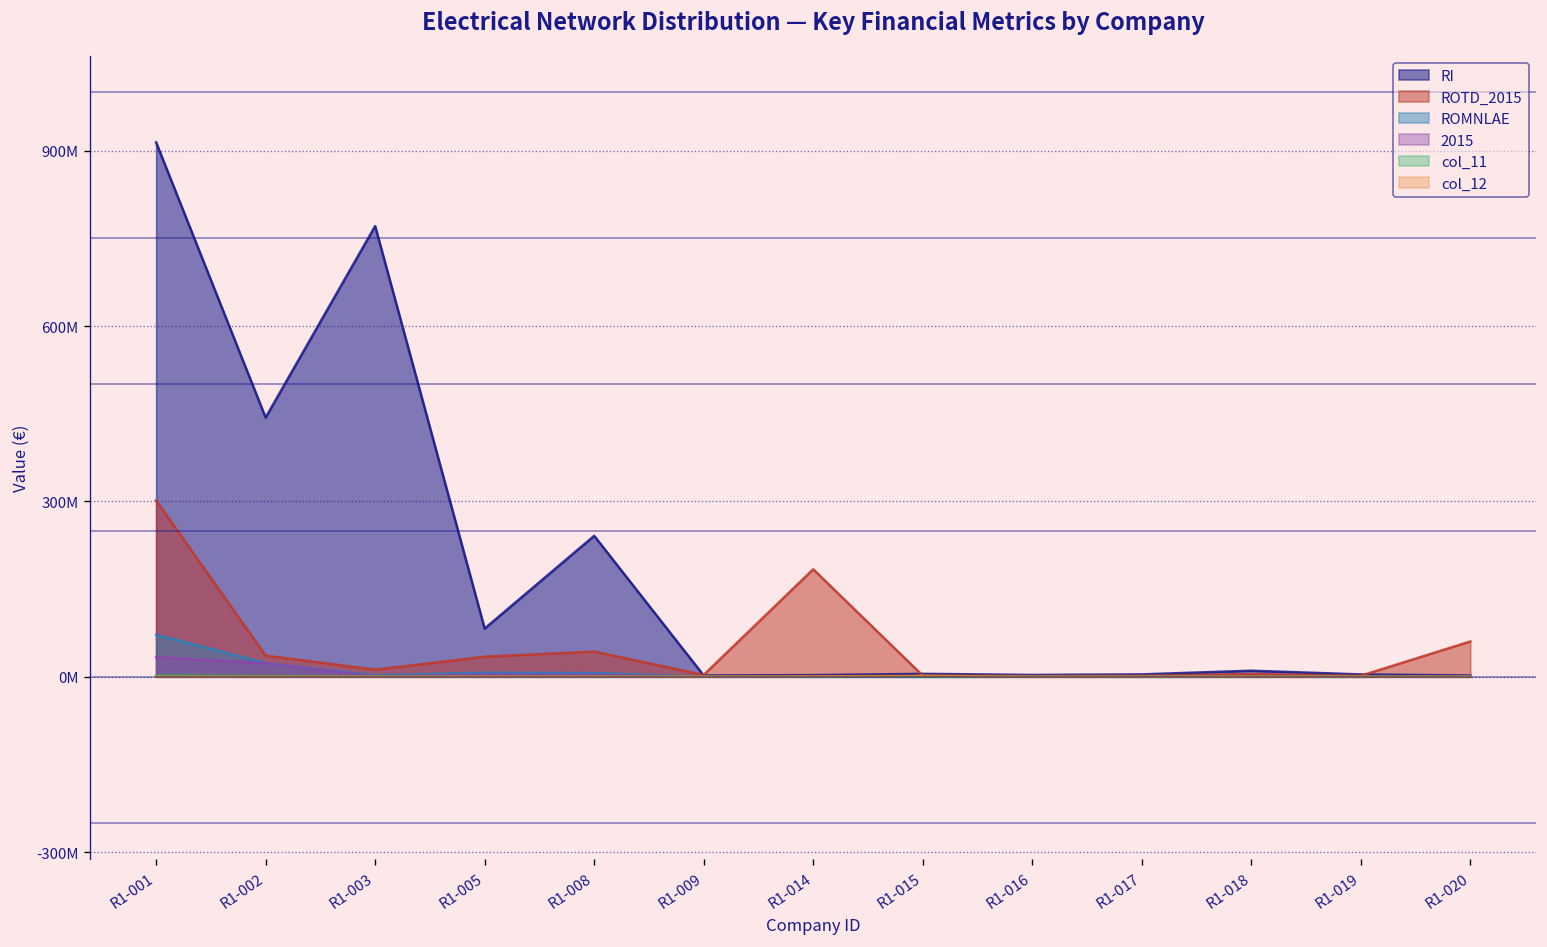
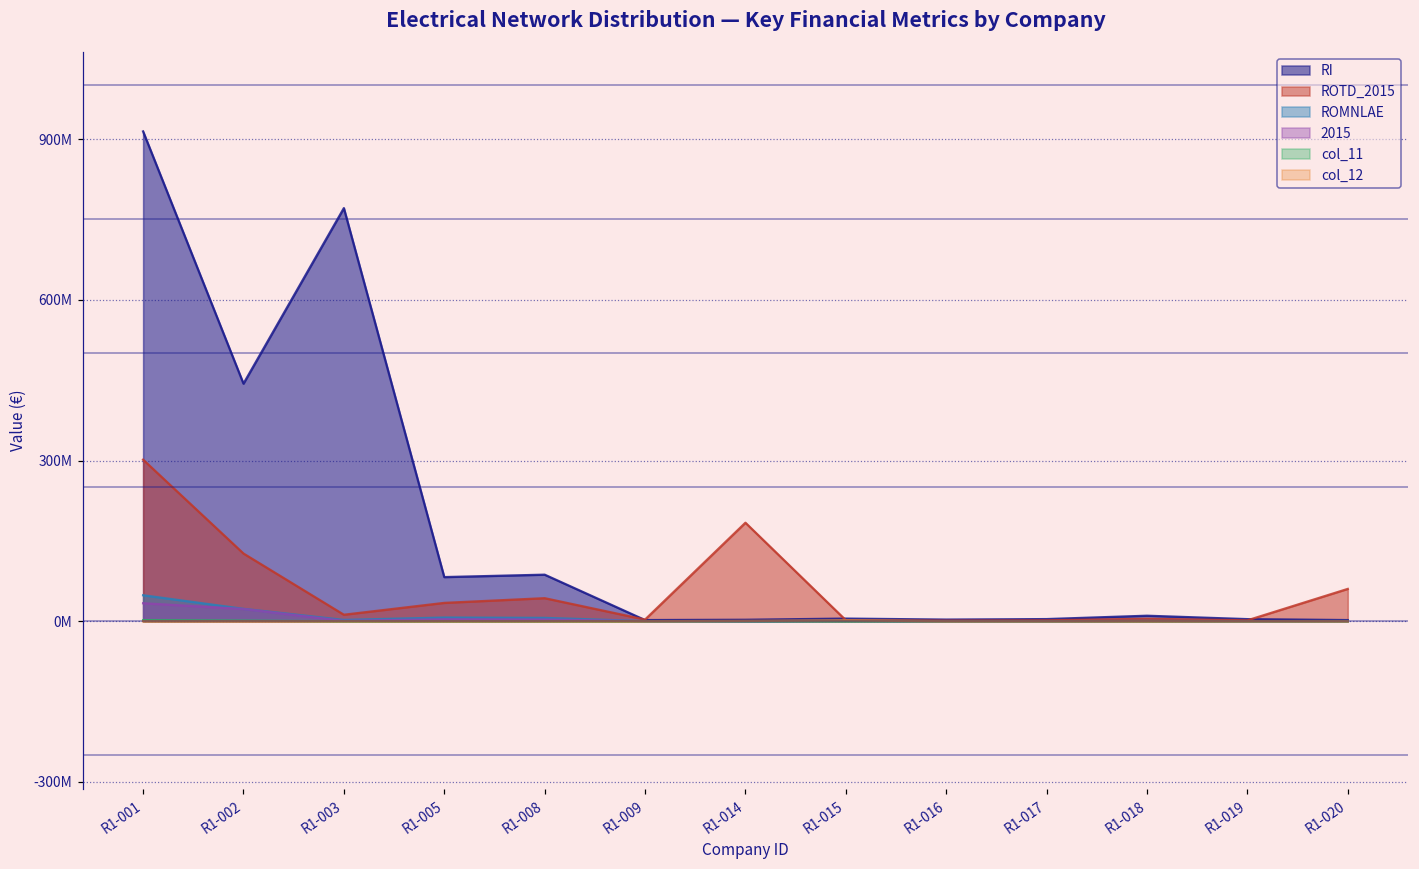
  {
    "RI": {
      "R1-001": 910000000,
      "R1-002": 440000000,
      "R1-003": 770000000,
      "R1-005": 80000000,
-     "R1-008": 240000000,
+     "R1-008": 90000000,
      "R1-018": 10000000
    },
    "ROTD_2015": {
      "R1-001": 300000000,
-     "R1-002": 40000000,
+     "R1-002": 130000000,
      "R1-003": 10000000,
      "R1-005": 30000000,
      "R1-008": 40000000,
      "R1-014": 180000000,
      "R1-020": 60000000
    },
    "ROMNLAE": {
-     "R1-001": 70000000
+     "R1-001": 50000000
    },
    "2015": {
      "R1-001": 30000000
    }
  }
